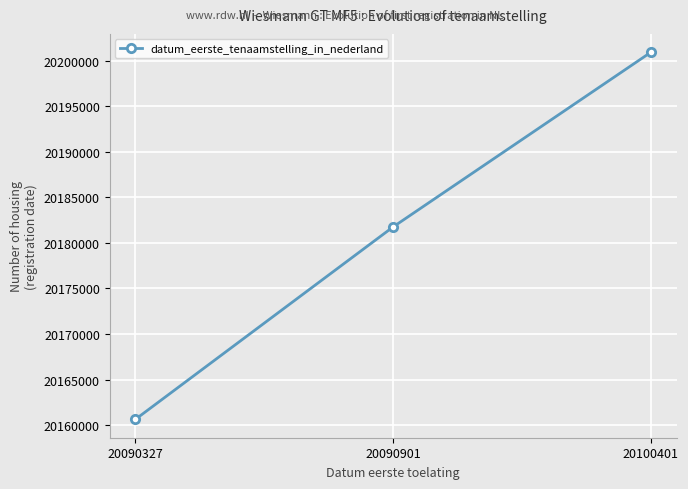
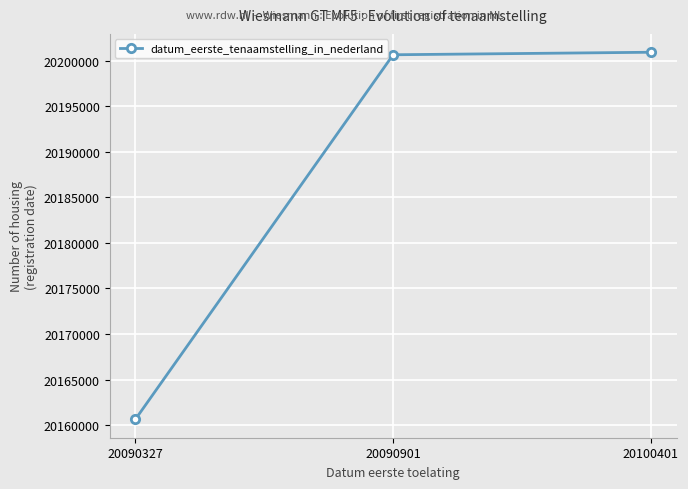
  {
    "20090327": 20161000,
-   "20090901": 20182000,
+   "20090901": 20201000,
    "20100401": 20201000
  }
